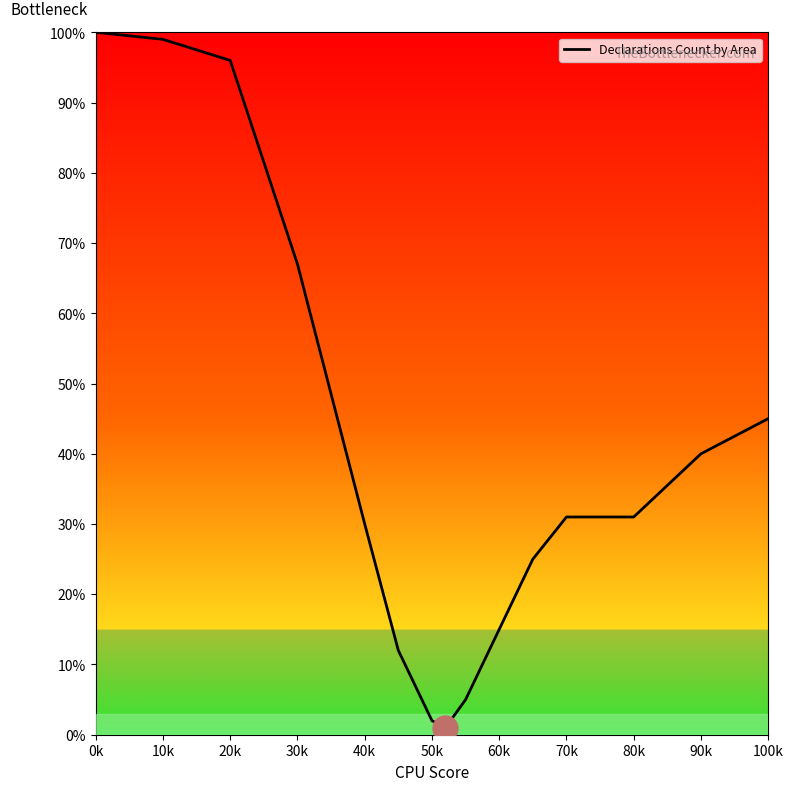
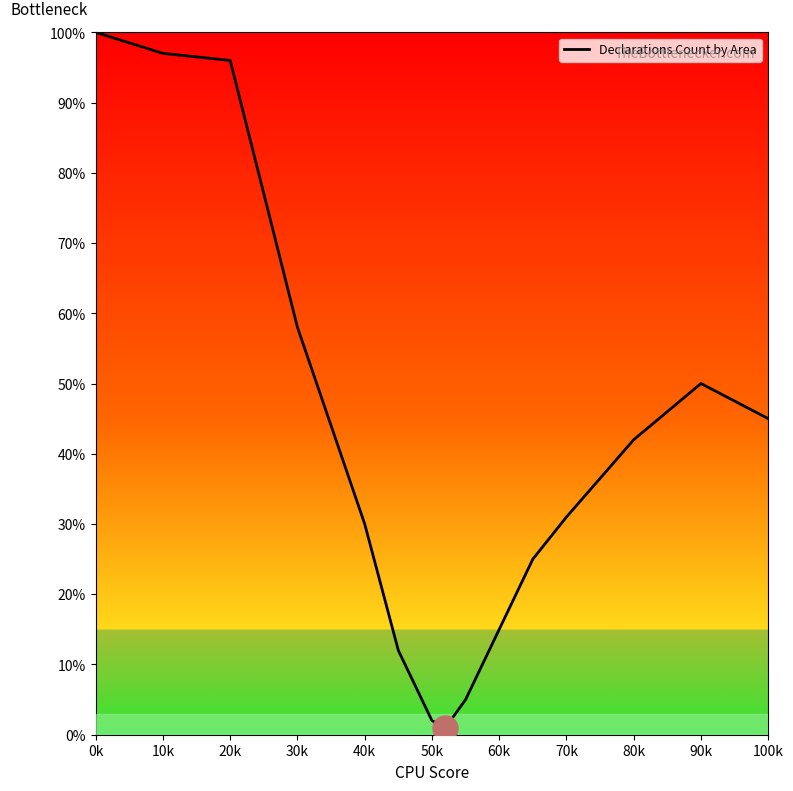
  {
    "Declarations Count by Area": {
      "0k": "100%",
-     "10k": "99%",
+     "10k": "97%",
      "20k": "96%",
-     "30k": "67%",
+     "30k": "58%",
      "40k": "30%",
      "60k": "15%",
      "70k": "31%",
-     "80k": "31%",
-     "90k": "40%",
+     "80k": "42%",
+     "90k": "50%",
      "100k": "45%"
    }
  }
